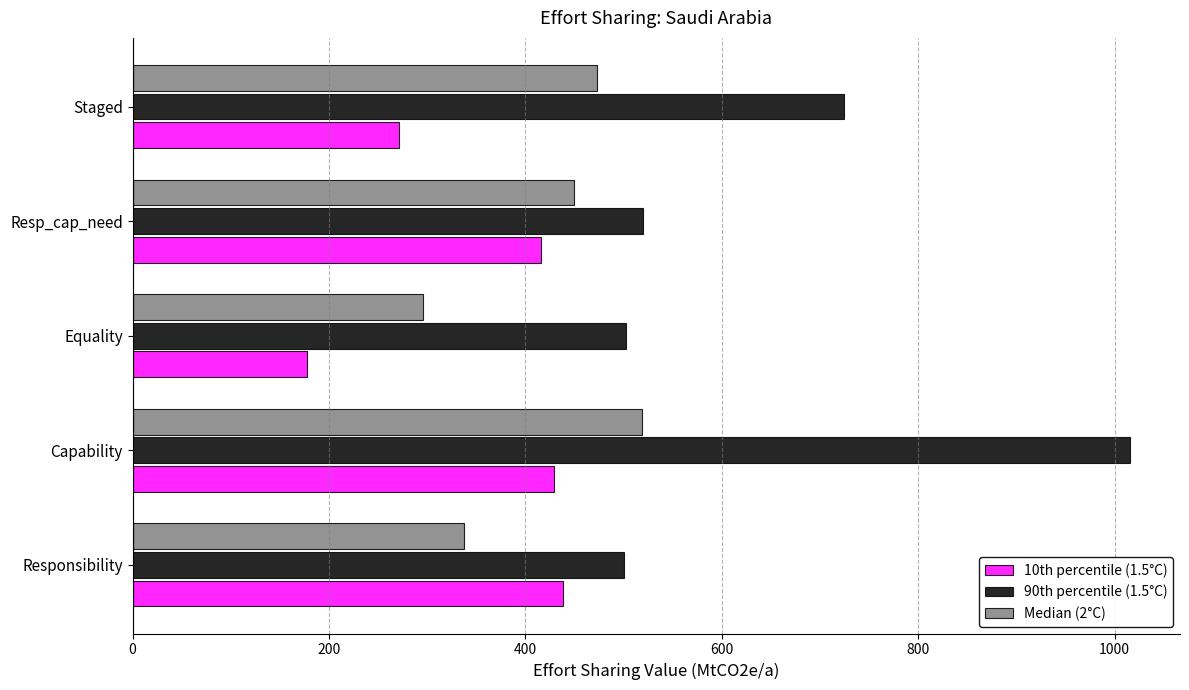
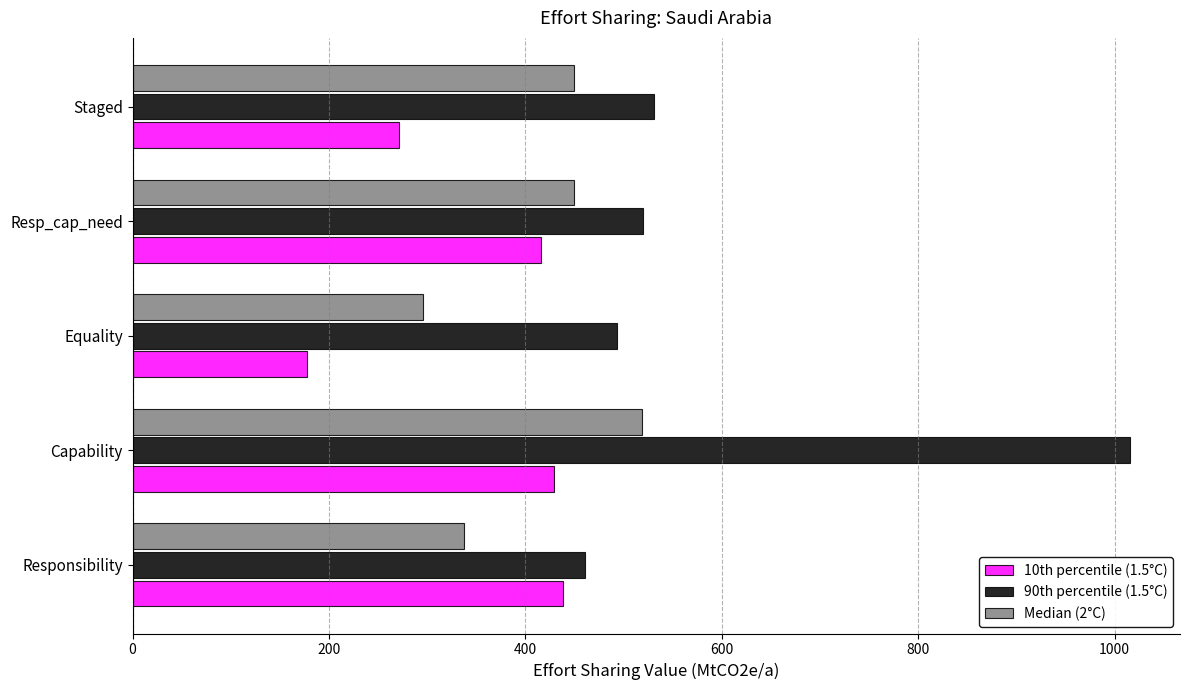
  {
    "10th percentile (1.5°C)": {
      "Staged": 270,
      "Resp_cap_need": 420,
      "Equality": 180,
      "Capability": 430,
      "Responsibility": 440
    },
    "90th percentile (1.5°C)": {
-     "Staged": 720,
+     "Staged": 530,
      "Resp_cap_need": 520,
-     "Equality": 500,
+     "Equality": 490,
      "Capability": 1020,
-     "Responsibility": 500
+     "Responsibility": 460
    },
    "Median (2°C)": {
-     "Staged": 470,
+     "Staged": 450,
      "Resp_cap_need": 450,
      "Equality": 300,
      "Capability": 520,
      "Responsibility": 340
    }
  }
